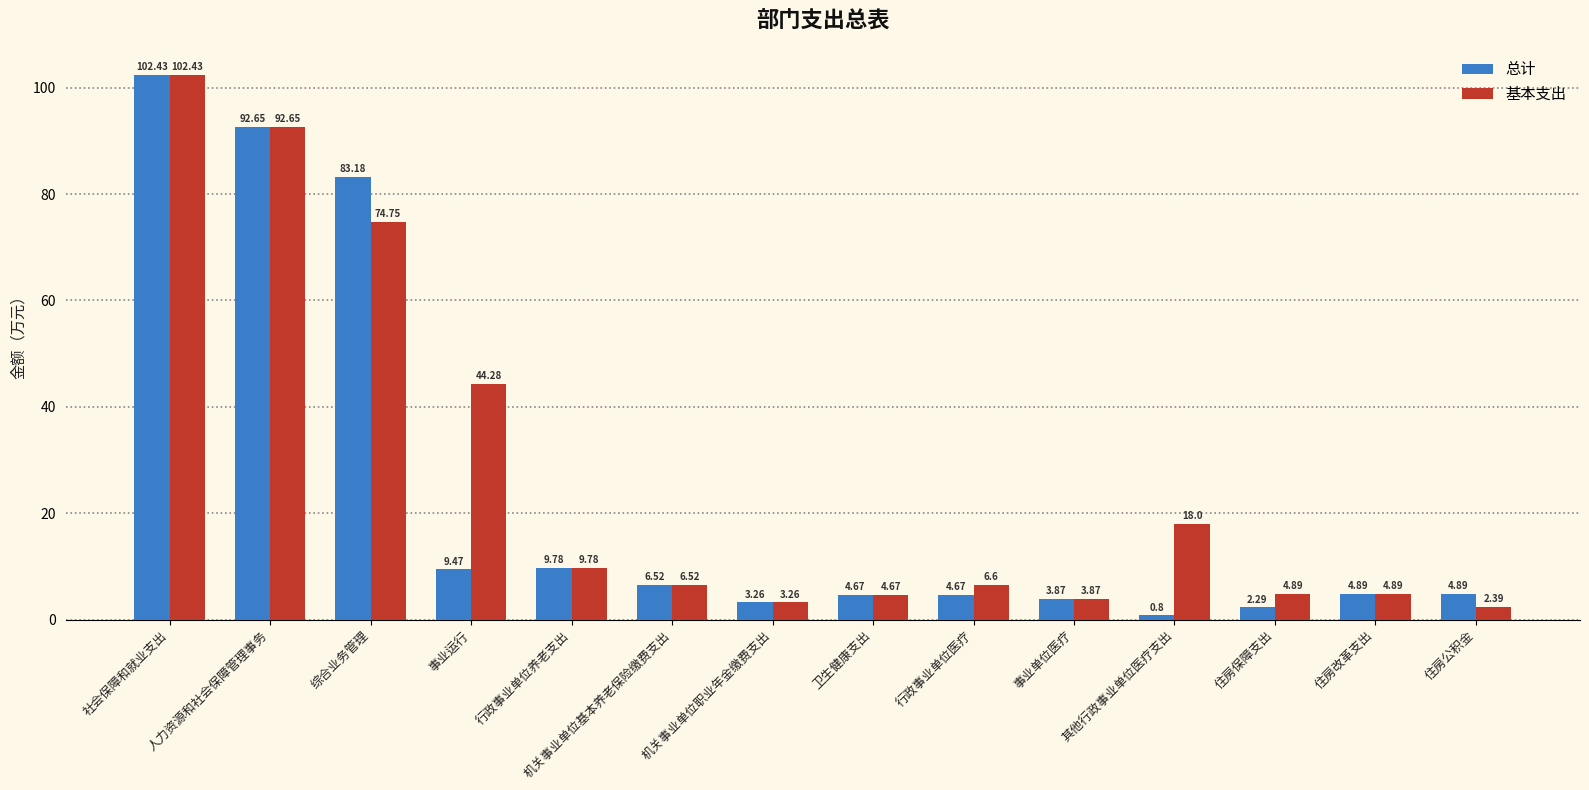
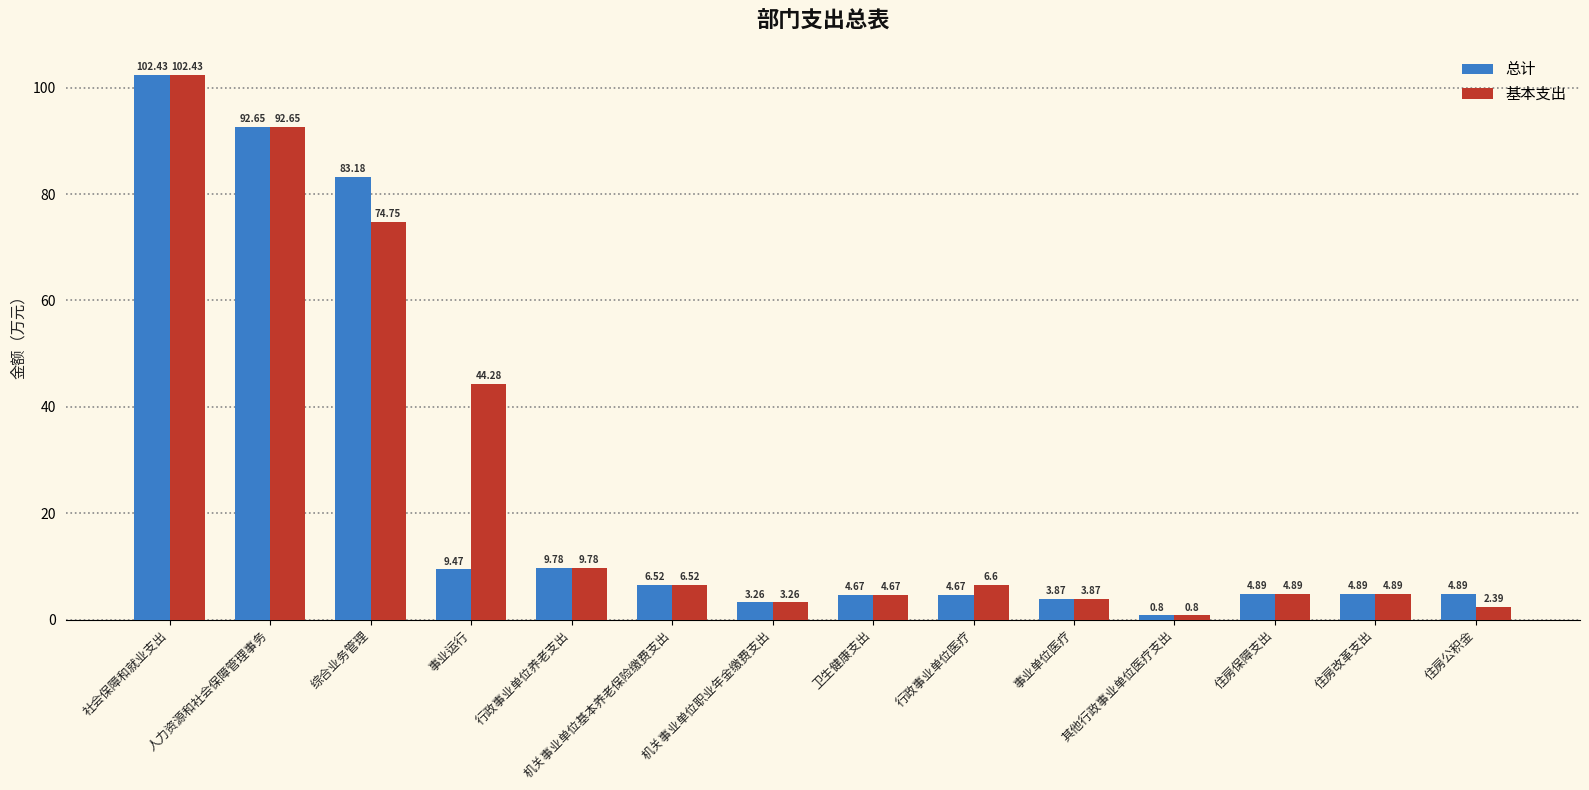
  {
    "总计": {
      "社会保障和就业支出": 102.43,
      "人力资源和社会保障管理事务": 92.65,
      "综合业务管理": 83.18,
      "事业运行": 9.47,
      "行政事业单位养老支出": 9.78,
      "机关事业单位基本养老保险缴费支出": 6.52,
      "机关事业单位职业年金缴费支出": 3.26,
      "卫生健康支出": 4.67,
      "行政事业单位医疗": 4.67,
      "事业单位医疗": 3.87,
      "其他行政事业单位医疗支出": 0.8,
-     "住房保障支出": 2.29,
+     "住房保障支出": 4.89,
      "住房改革支出": 4.89,
      "住房公积金": 4.89
    },
    "基本支出": {
      "社会保障和就业支出": 102.43,
      "人力资源和社会保障管理事务": 92.65,
      "综合业务管理": 74.75,
      "事业运行": 44.28,
      "行政事业单位养老支出": 9.78,
      "机关事业单位基本养老保险缴费支出": 6.52,
      "机关事业单位职业年金缴费支出": 3.26,
      "卫生健康支出": 4.67,
      "行政事业单位医疗": 6.6,
      "事业单位医疗": 3.87,
-     "其他行政事业单位医疗支出": 18.0,
+     "其他行政事业单位医疗支出": 0.8,
      "住房保障支出": 4.89,
      "住房改革支出": 4.89,
      "住房公积金": 2.39
    }
  }
